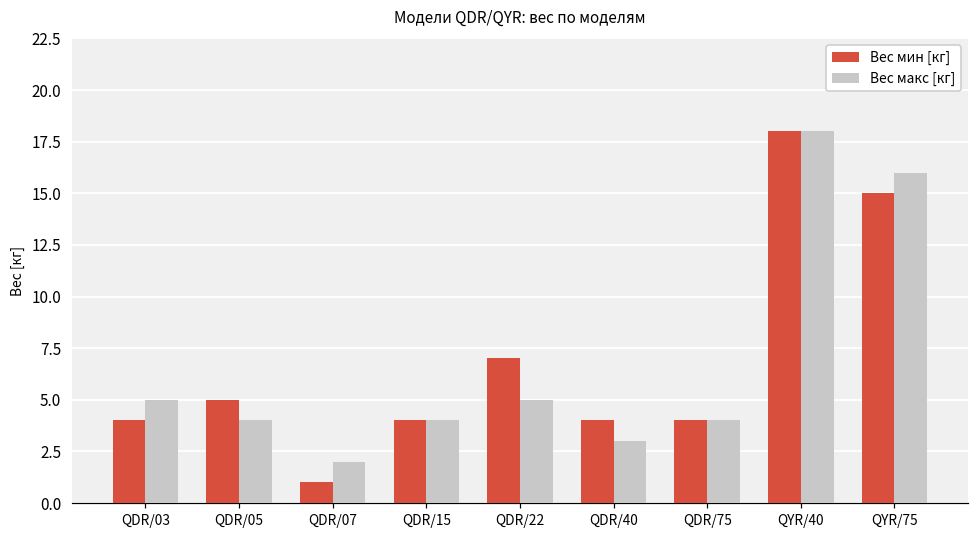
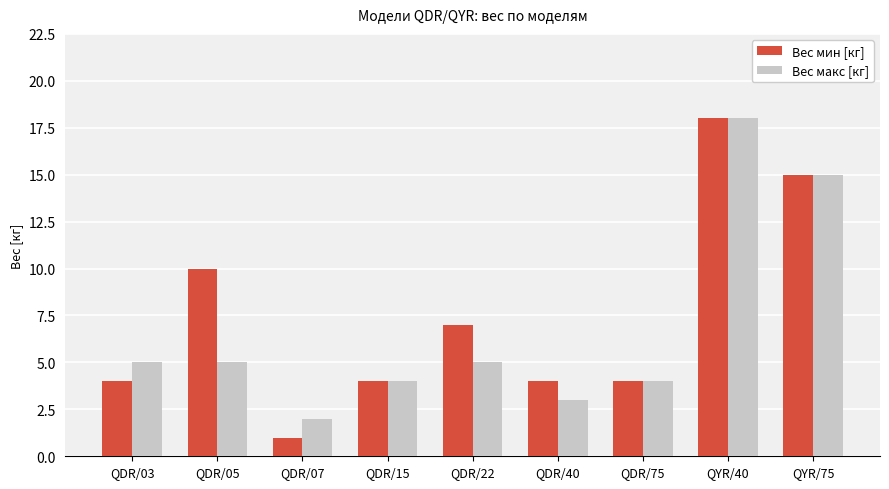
  {
    "Вес мин [кг]": {
      "QDR/03": 4,
-     "QDR/05": 5,
+     "QDR/05": 10,
      "QDR/07": 1,
      "QDR/15": 4,
      "QDR/22": 7,
      "QDR/40": 4,
      "QDR/75": 4,
      "QYR/40": 18,
      "QYR/75": 15
    },
    "Вес макс [кг]": {
      "QDR/03": 5,
-     "QDR/05": 4,
+     "QDR/05": 5,
      "QDR/07": 2,
      "QDR/15": 4,
      "QDR/22": 5,
      "QDR/40": 3,
      "QDR/75": 4,
      "QYR/40": 18,
-     "QYR/75": 16
+     "QYR/75": 15
    }
  }
